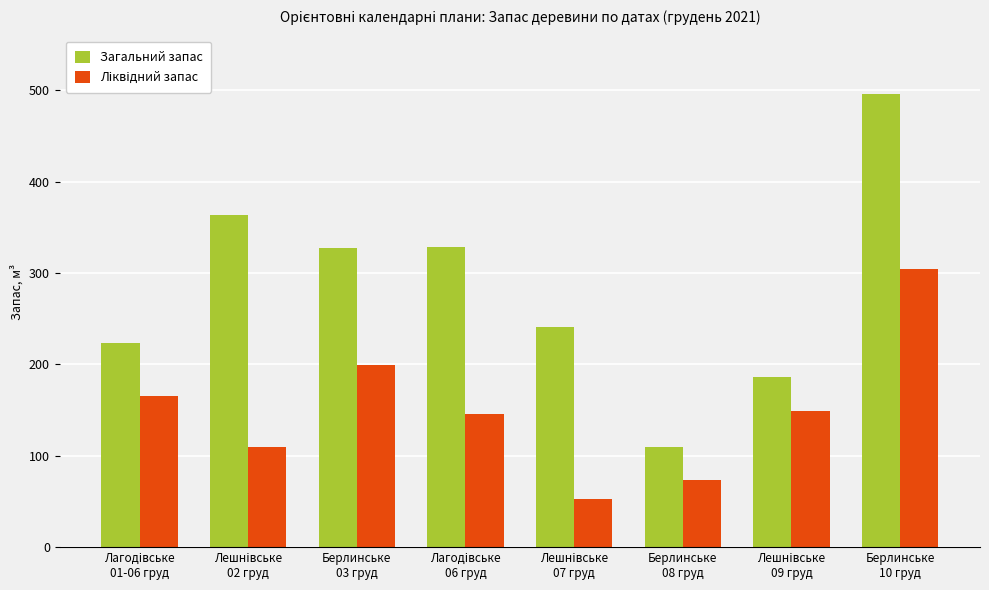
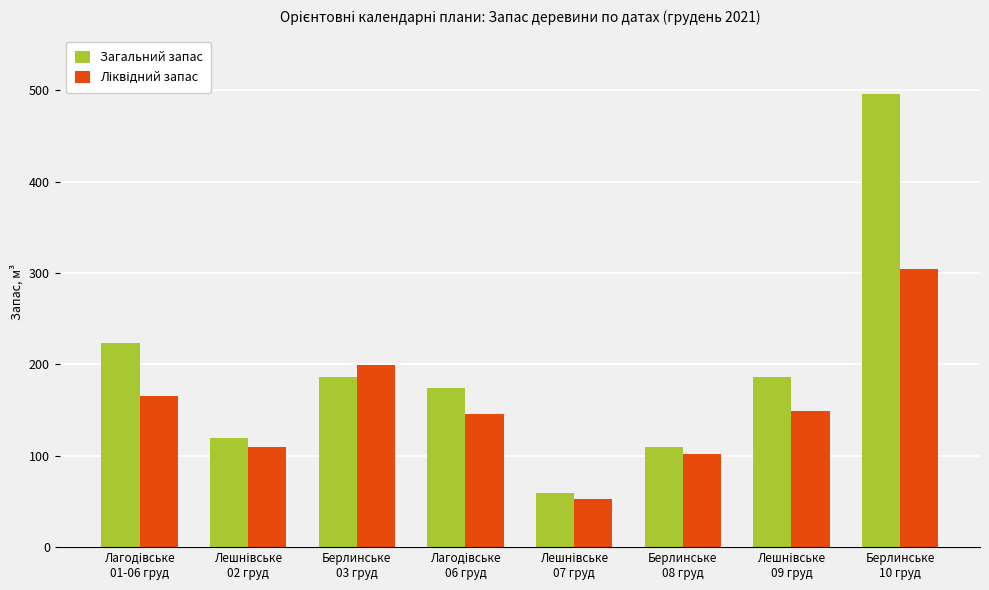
  {
    "Загальний запас": {
      "Лагодівське 01-06 груд": 220,
-     "Лешнівське 02 груд": 360,
-     "Берлинське 03 груд": 330,
-     "Лагодівське 06 груд": 330,
-     "Лешнівське 07 груд": 240,
+     "Лешнівське 02 груд": 120,
+     "Берлинське 03 груд": 190,
+     "Лагодівське 06 груд": 170,
+     "Лешнівське 07 груд": 60,
      "Берлинське 08 груд": 110,
      "Лешнівське 09 груд": 190,
      "Берлинське 10 груд": 500
    },
    "Ліквідний запас": {
      "Лагодівське 01-06 груд": 170,
      "Лешнівське 02 груд": 110,
      "Берлинське 03 груд": 200,
      "Лагодівське 06 груд": 150,
      "Лешнівське 07 груд": 50,
-     "Берлинське 08 груд": 70,
+     "Берлинське 08 груд": 100,
      "Лешнівське 09 груд": 150,
      "Берлинське 10 груд": 300
    }
  }
